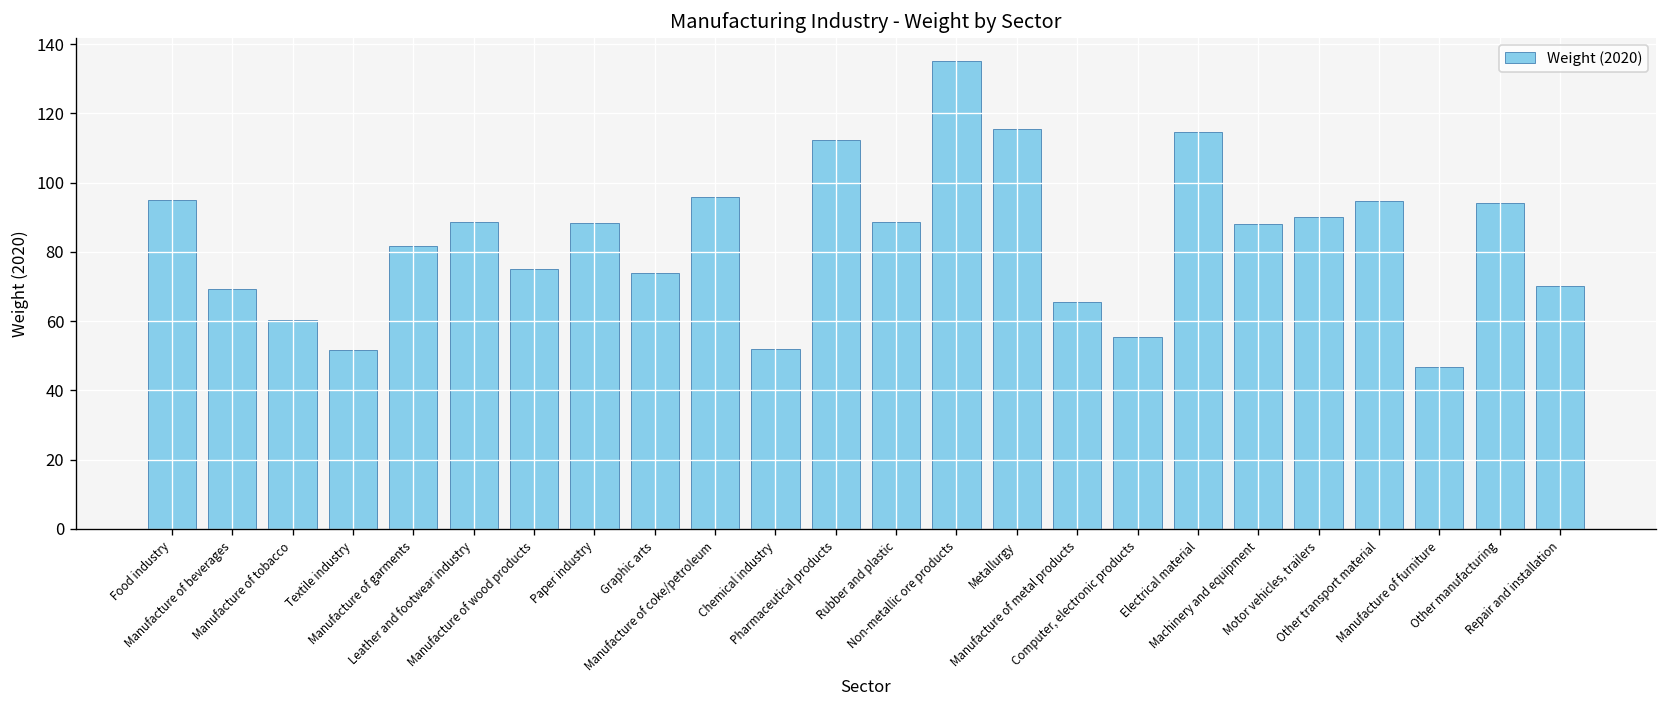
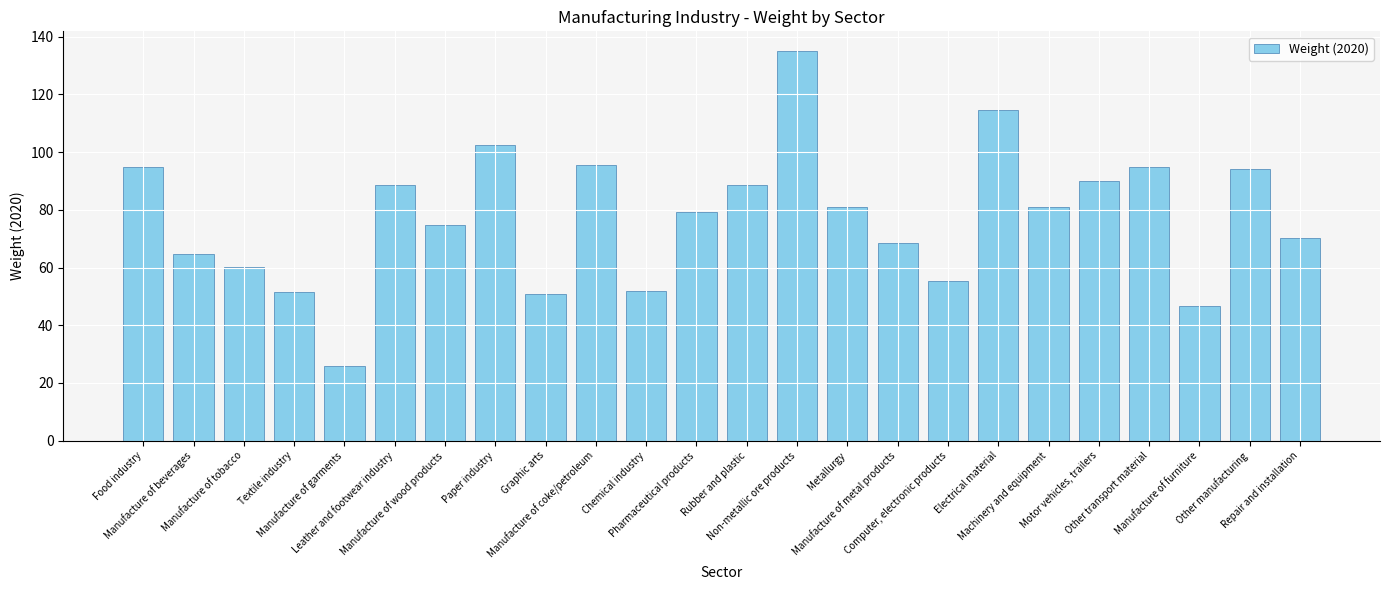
  {
    "Food industry": 95,
-   "Manufacture of beverages": 69,
+   "Manufacture of beverages": 65,
    "Manufacture of tobacco": 60,
    "Textile industry": 52,
-   "Manufacture of garments": 82,
+   "Manufacture of garments": 26,
    "Leather and footwear industry": 89,
    "Manufacture of wood products": 75,
-   "Paper industry": 88,
-   "Graphic arts": 74,
+   "Paper industry": 102,
+   "Graphic arts": 51,
    "Manufacture of coke/petroleum": 96,
    "Chemical industry": 52,
-   "Pharmaceutical products": 112,
+   "Pharmaceutical products": 79,
    "Rubber and plastic": 89,
    "Non-metallic ore products": 135,
-   "Metallurgy": 116,
-   "Manufacture of metal products": 65,
+   "Metallurgy": 81,
+   "Manufacture of metal products": 69,
    "Computer, electronic products": 55,
    "Electrical material": 115,
-   "Machinery and equipment": 88,
+   "Machinery and equipment": 81,
    "Motor vehicles, trailers": 90,
    "Other transport material": 95,
    "Manufacture of furniture": 47,
    "Other manufacturing": 94,
    "Repair and installation": 70
  }
